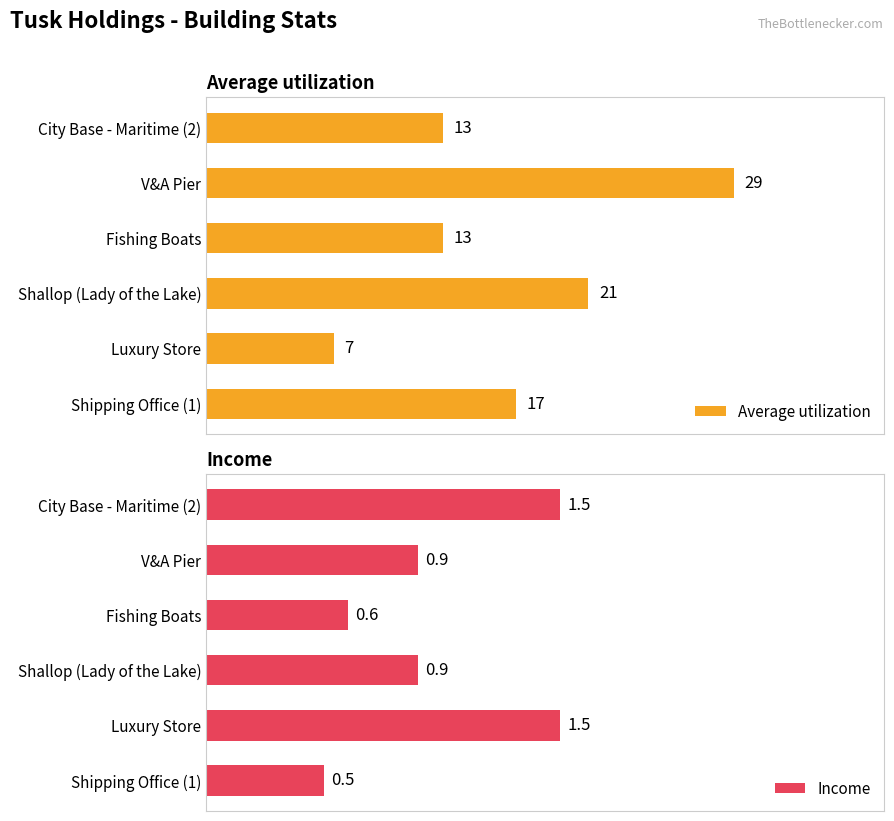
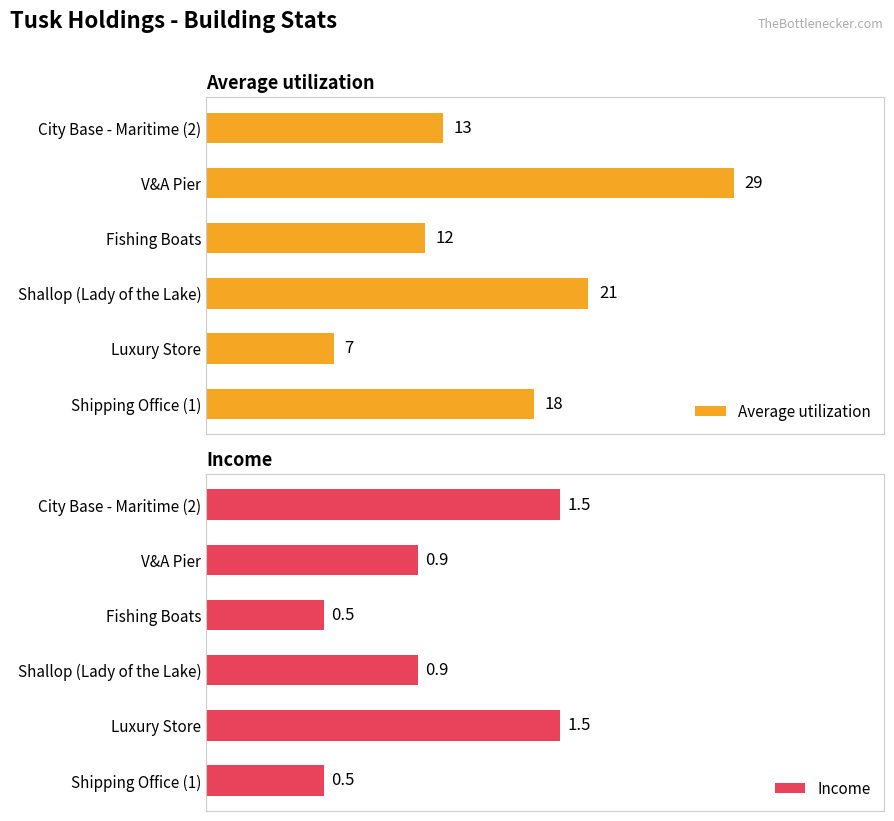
  {
    "Average utilization": {
      "City Base - Maritime (2)": 13,
      "V&A Pier": 29,
-     "Fishing Boats": 13,
+     "Fishing Boats": 12,
      "Shallop (Lady of the Lake)": 21,
      "Luxury Store": 7,
-     "Shipping Office (1)": 17
+     "Shipping Office (1)": 18
    },
    "Income": {
      "City Base - Maritime (2)": 1.5,
      "V&A Pier": 0.9,
-     "Fishing Boats": 0.6,
+     "Fishing Boats": 0.5,
      "Shallop (Lady of the Lake)": 0.9,
      "Luxury Store": 1.5,
      "Shipping Office (1)": 0.5
    }
  }
